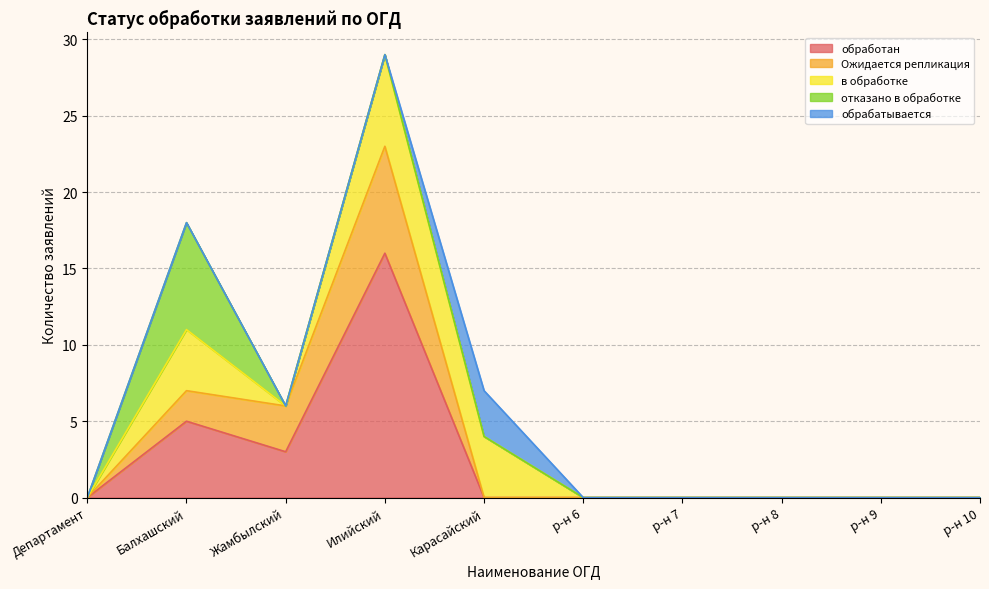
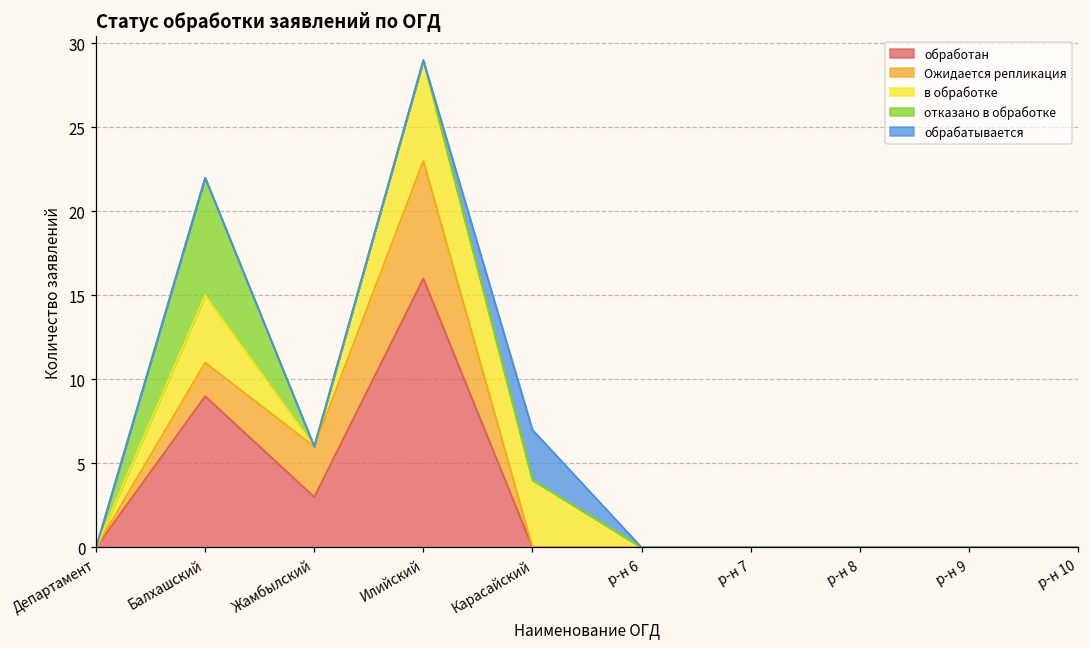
  {
    "обработан": {
-     "Балхашский": 5,
+     "Балхашский": 9,
      "Жамбылский": 3,
      "Илийский": 16
    },
    "Ожидается репликация": {
      "Балхашский": 2,
      "Илийский": 7
    },
    "в обработке": {
      "Балхашский": 4
    },
    "обрабатывается": {
      "Карасайский": 3
    }
  }
